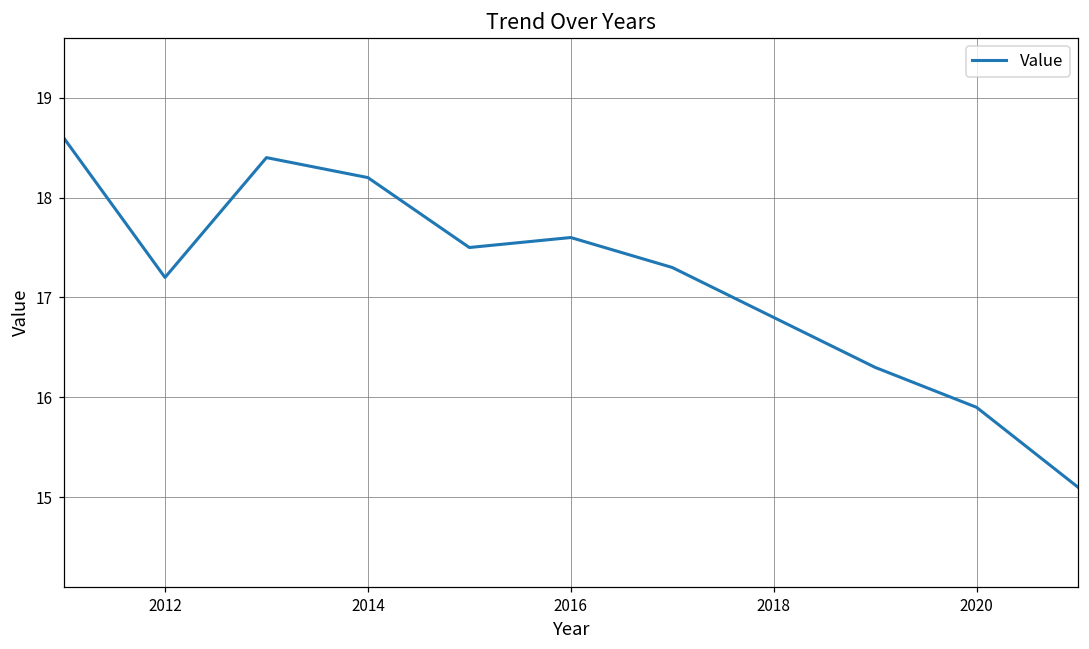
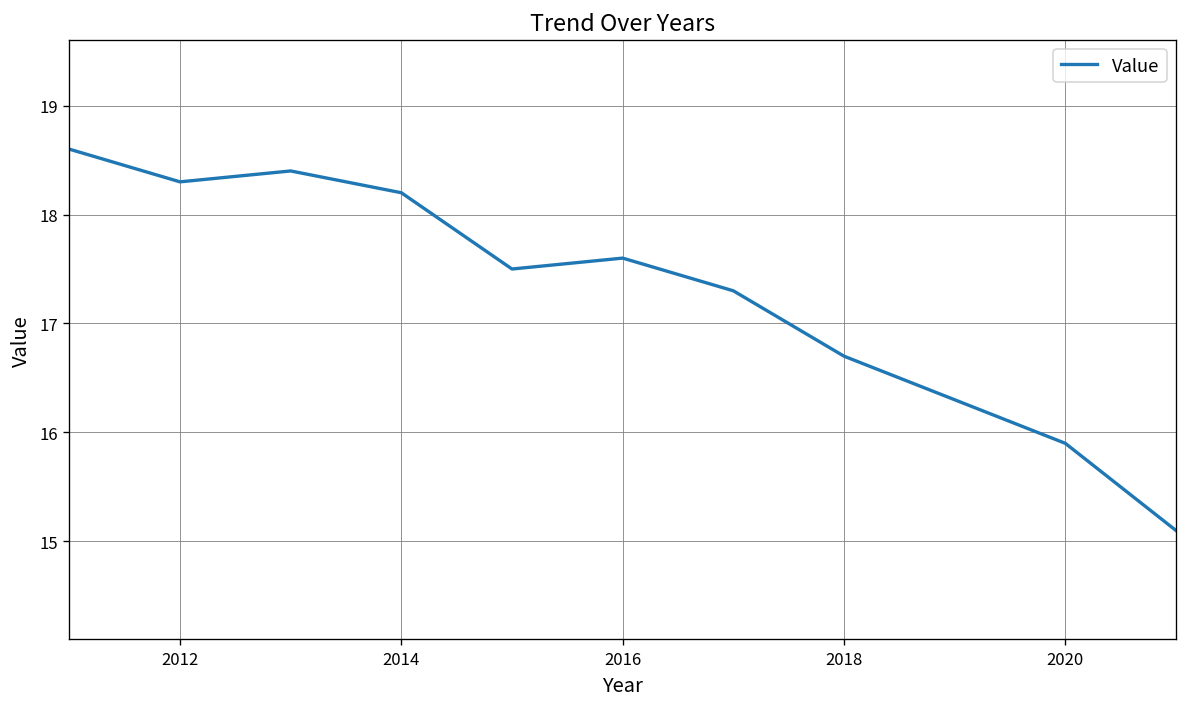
  {
-   "2012": 17.2,
+   "2012": 18.3,
    "2014": 18.2,
    "2016": 17.6,
-   "2018": 16.8,
+   "2018": 16.7,
    "2020": 15.9
  }
